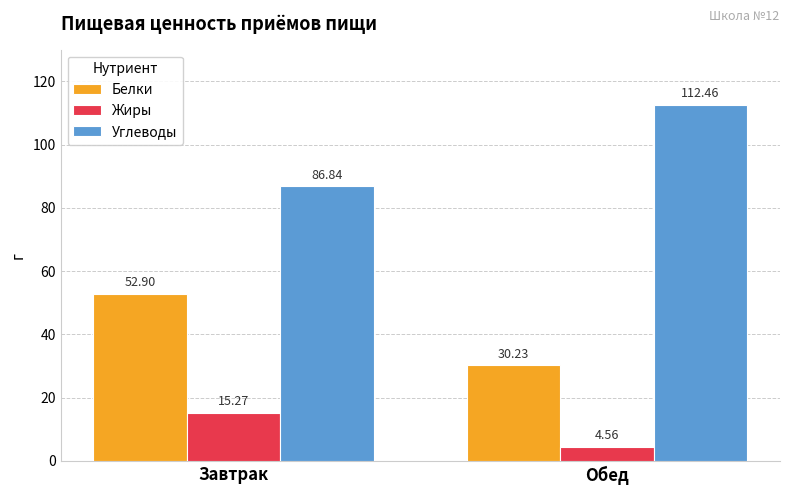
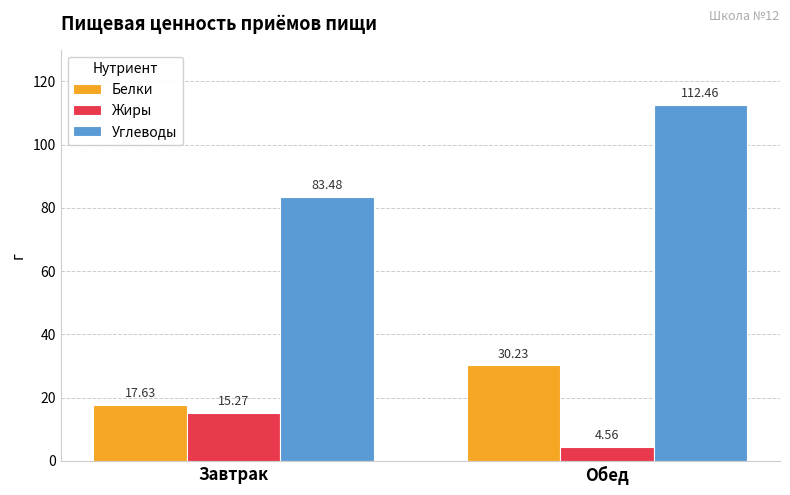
  {
    "Белки": {
-     "Завтрак": 52.90,
+     "Завтрак": 17.63,
      "Обед": 30.23
    },
    "Жиры": {
      "Завтрак": 15.27,
      "Обед": 4.56
    },
    "Углеводы": {
-     "Завтрак": 86.84,
+     "Завтрак": 83.48,
      "Обед": 112.46
    }
  }
